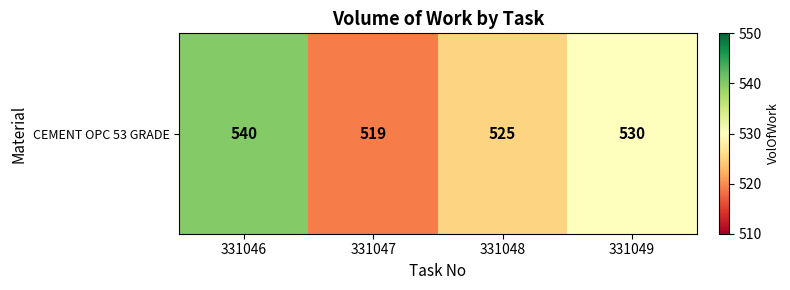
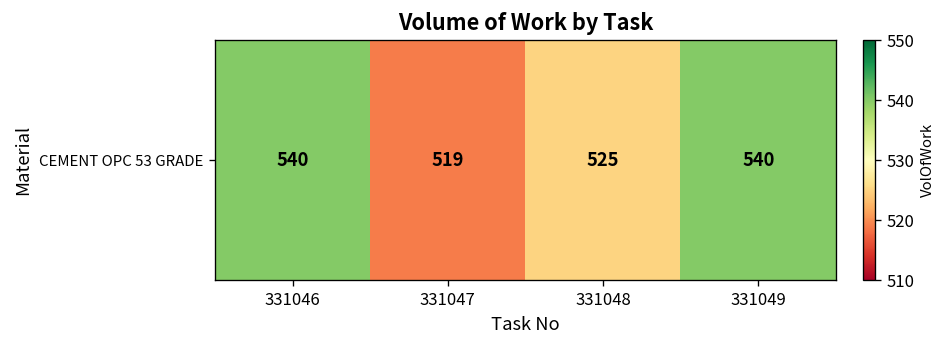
  {
    "CEMENT OPC 53 GRADE": {
      "331046": 540,
      "331047": 519,
      "331048": 525,
-     "331049": 530
+     "331049": 540
    }
  }
